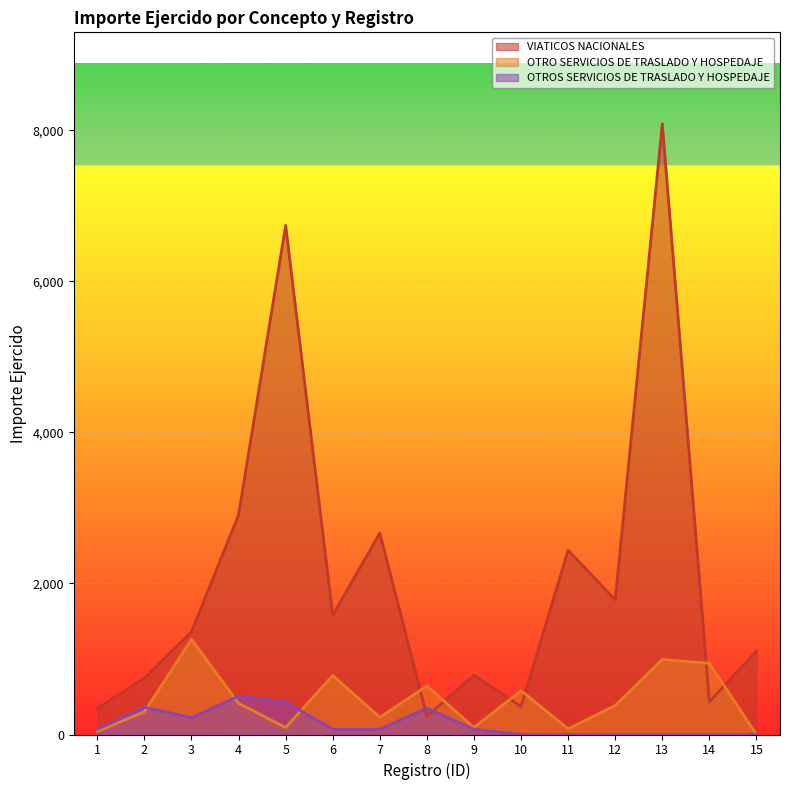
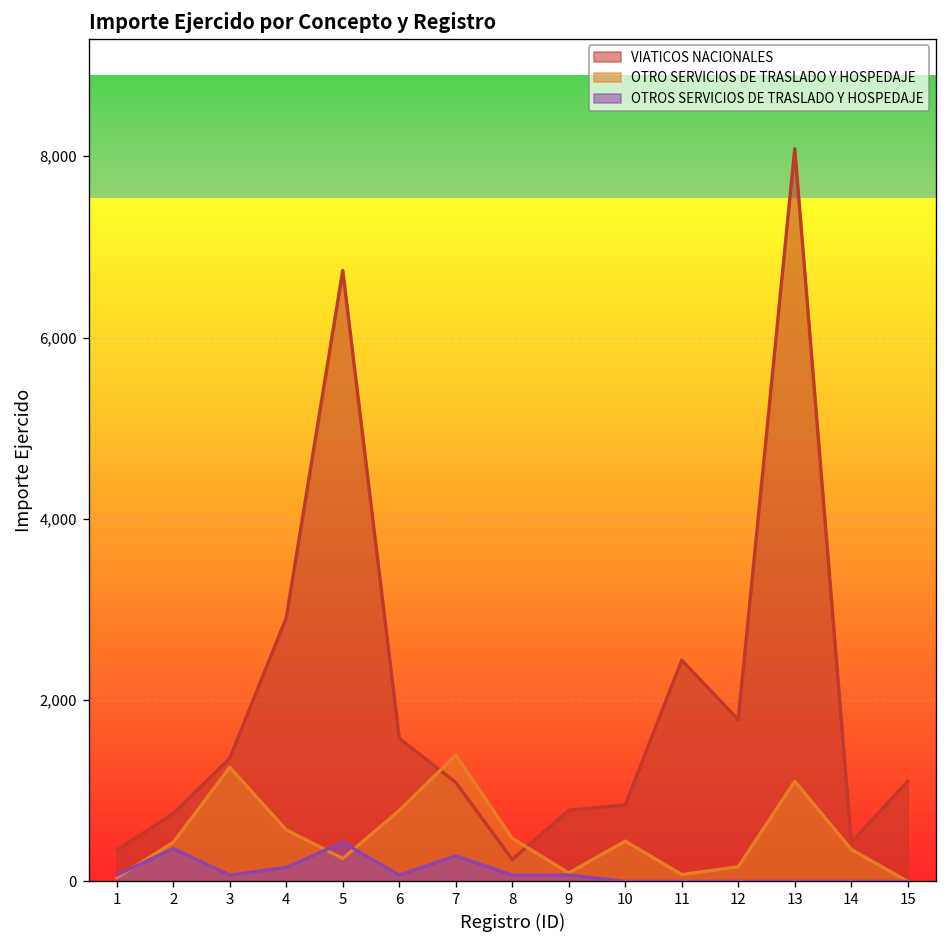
  {
    "VIATICOS NACIONALES": {
      "1": "300",
      "2": "700",
      "3": "1,400",
      "4": "2,900",
      "5": "6,700",
      "6": "1,600",
-     "7": "2,700",
+     "7": "1,100",
      "8": "200",
      "9": "800",
-     "10": "400",
+     "10": "800",
      "11": "2,400",
      "12": "1,800",
      "13": "8,100",
      "14": "400",
      "15": "1,100"
    },
    "OTRO SERVICIOS DE TRASLADO Y HOSPEDAJE": {
-     "2": "300",
+     "2": "400",
      "3": "1,300",
-     "4": "400",
-     "5": "100",
+     "4": "600",
+     "5": "300",
      "6": "800",
-     "7": "200",
-     "8": "600",
-     "10": "600",
+     "7": "1,400",
+     "8": "500",
+     "10": "400",
      "11": "100",
-     "12": "400",
-     "13": "1,000",
-     "14": "900"
+     "12": "200",
+     "13": "1,100",
+     "14": "400"
    },
    "OTROS SERVICIOS DE TRASLADO Y HOSPEDAJE": {
      "2": "400",
-     "3": "200",
-     "4": "500",
+     "3": "100",
+     "4": "200",
      "5": "400",
      "6": "100",
-     "7": "100",
-     "8": "300",
+     "7": "300",
+     "8": "100",
      "10": "0",
      "11": "0",
      "12": "0",
      "13": "0",
      "14": "0"
    }
  }
